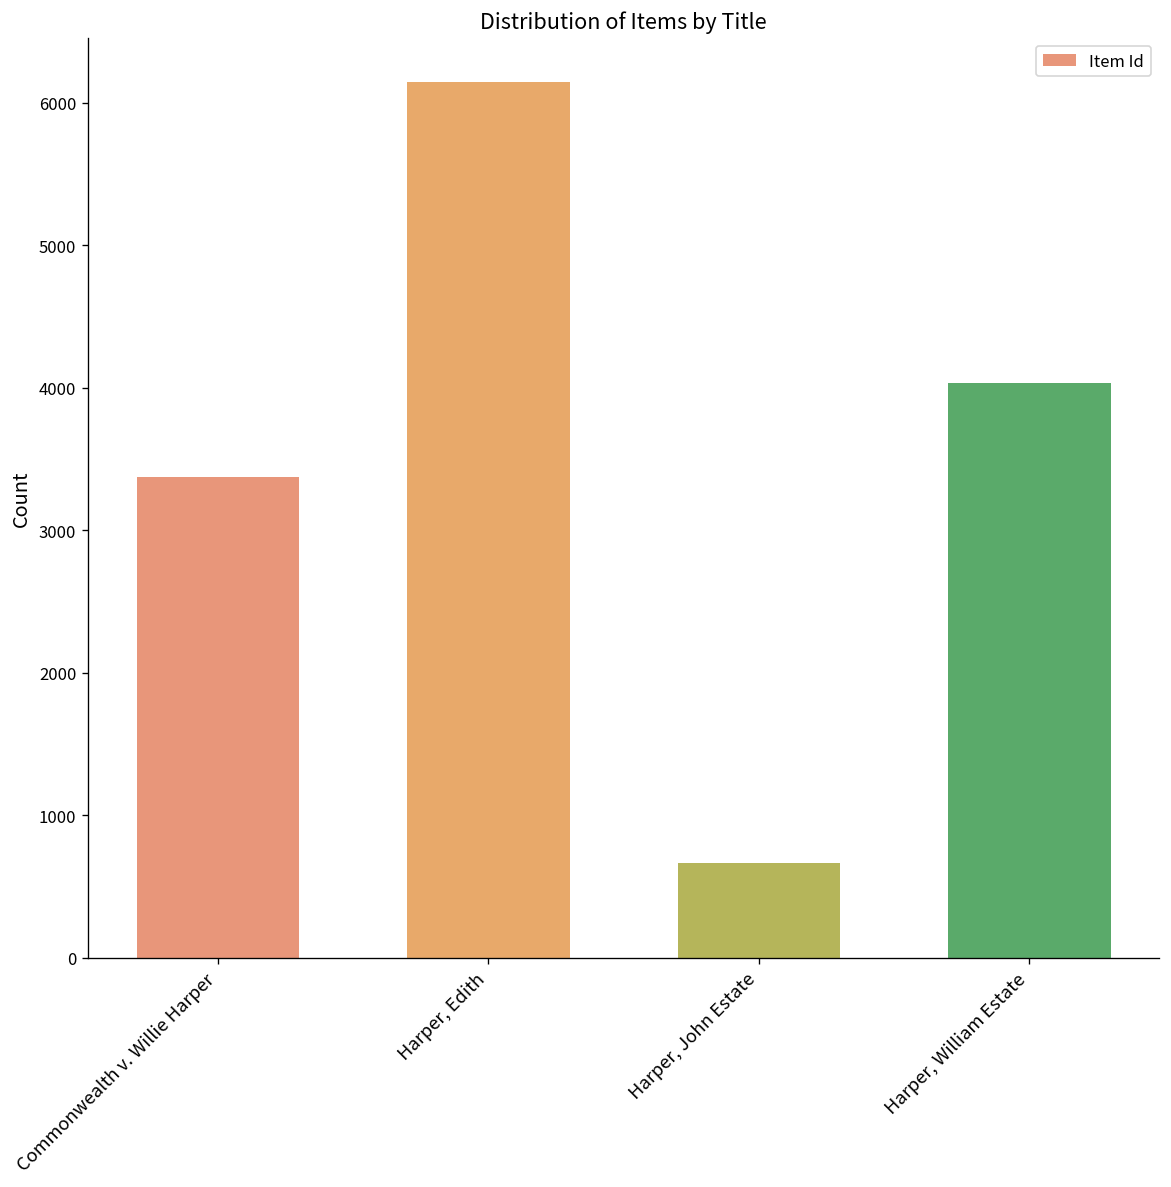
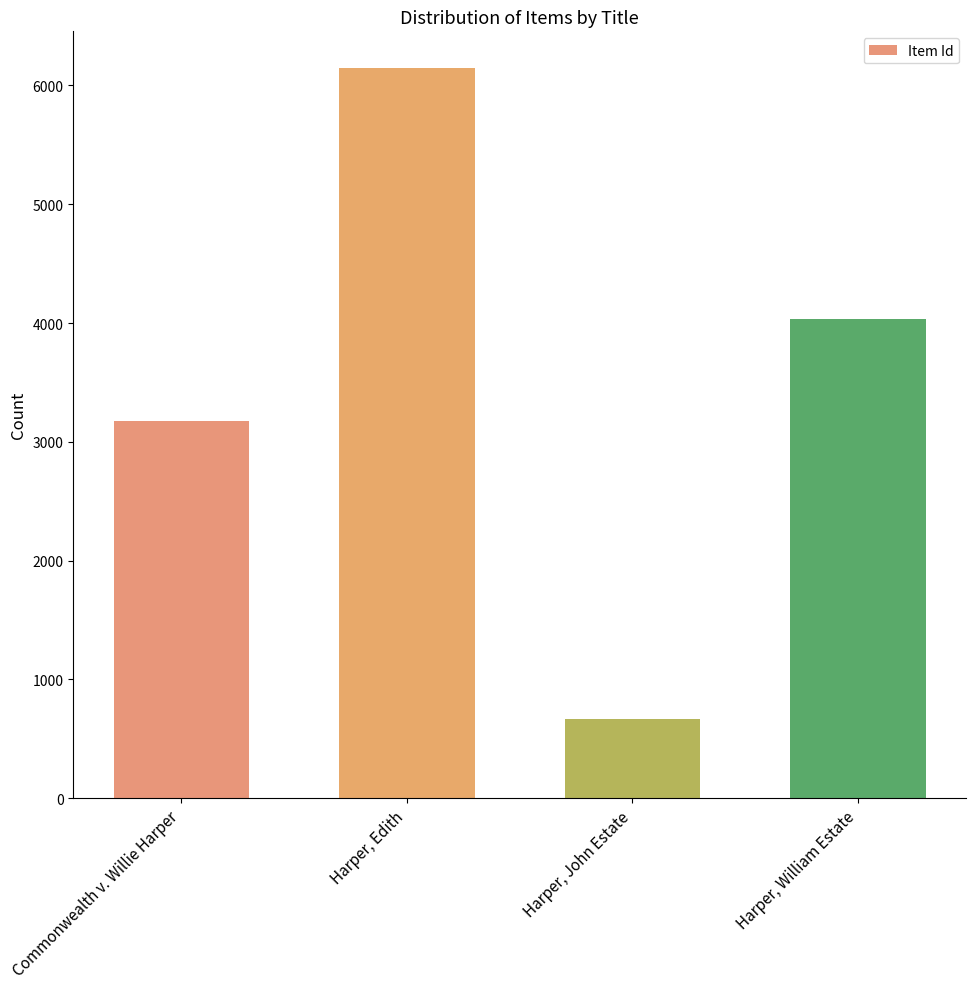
  {
-   "Commonwealth v. Willie Harper": 3370,
+   "Commonwealth v. Willie Harper": 3170,
    "Harper, Edith": 6150,
    "Harper, John Estate": 660,
    "Harper, William Estate": 4030
  }
